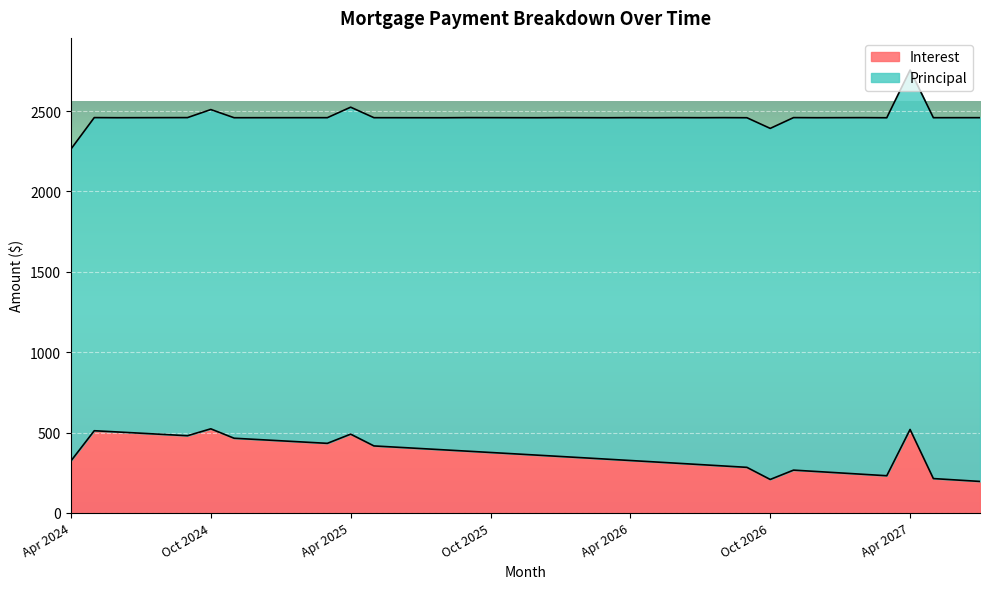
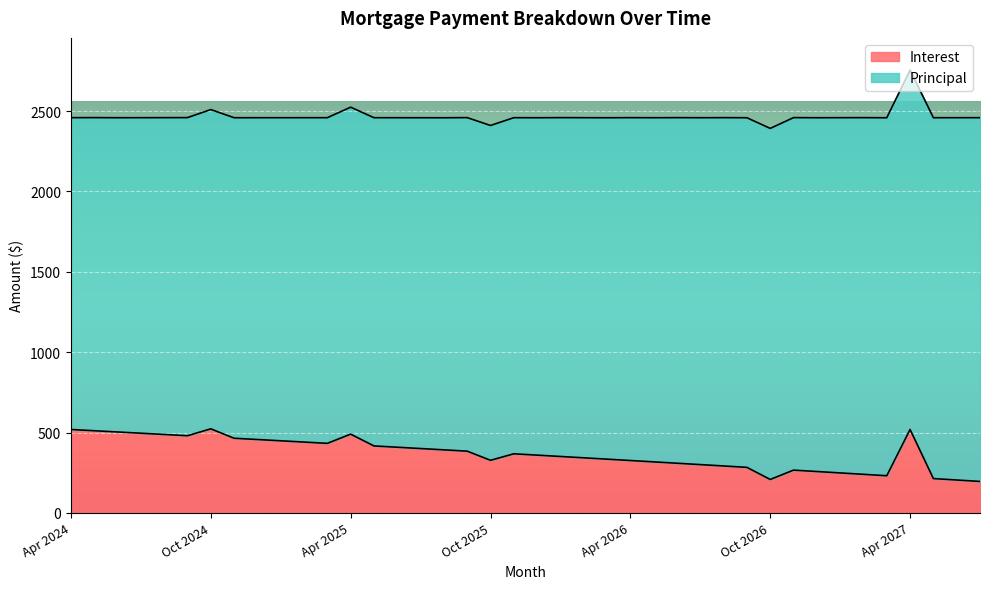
  {
    "Interest": {
-     "Apr 2024": 320,
+     "Apr 2024": 520,
      "Oct 2024": 520,
      "Apr 2025": 490,
-     "Oct 2025": 380,
+     "Oct 2025": 330,
      "Apr 2026": 330,
      "Oct 2026": 210,
      "Apr 2027": 520
    },
    "Principal": {
      "Apr 2024": 1940,
      "Oct 2024": 1990,
      "Apr 2025": 2030,
      "Oct 2025": 2080,
      "Apr 2026": 2130,
      "Oct 2026": 2180
    }
  }
